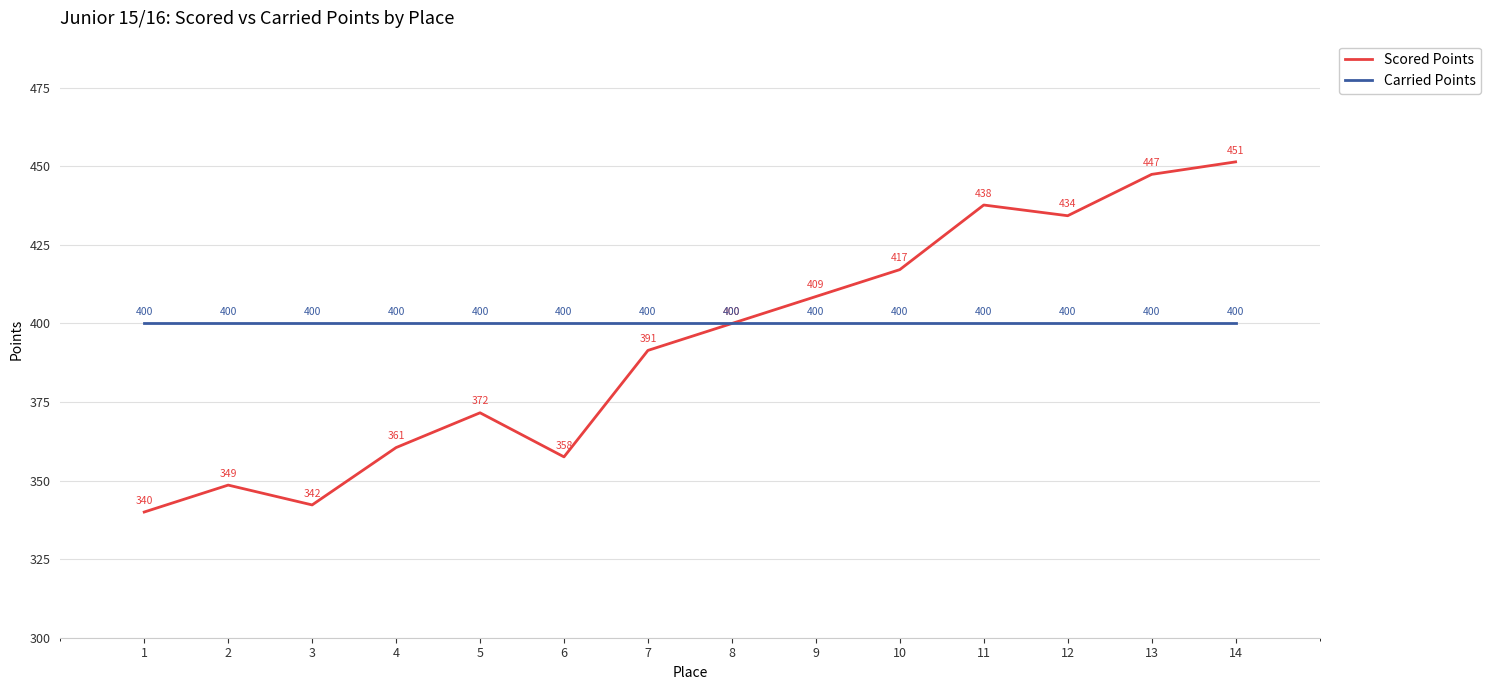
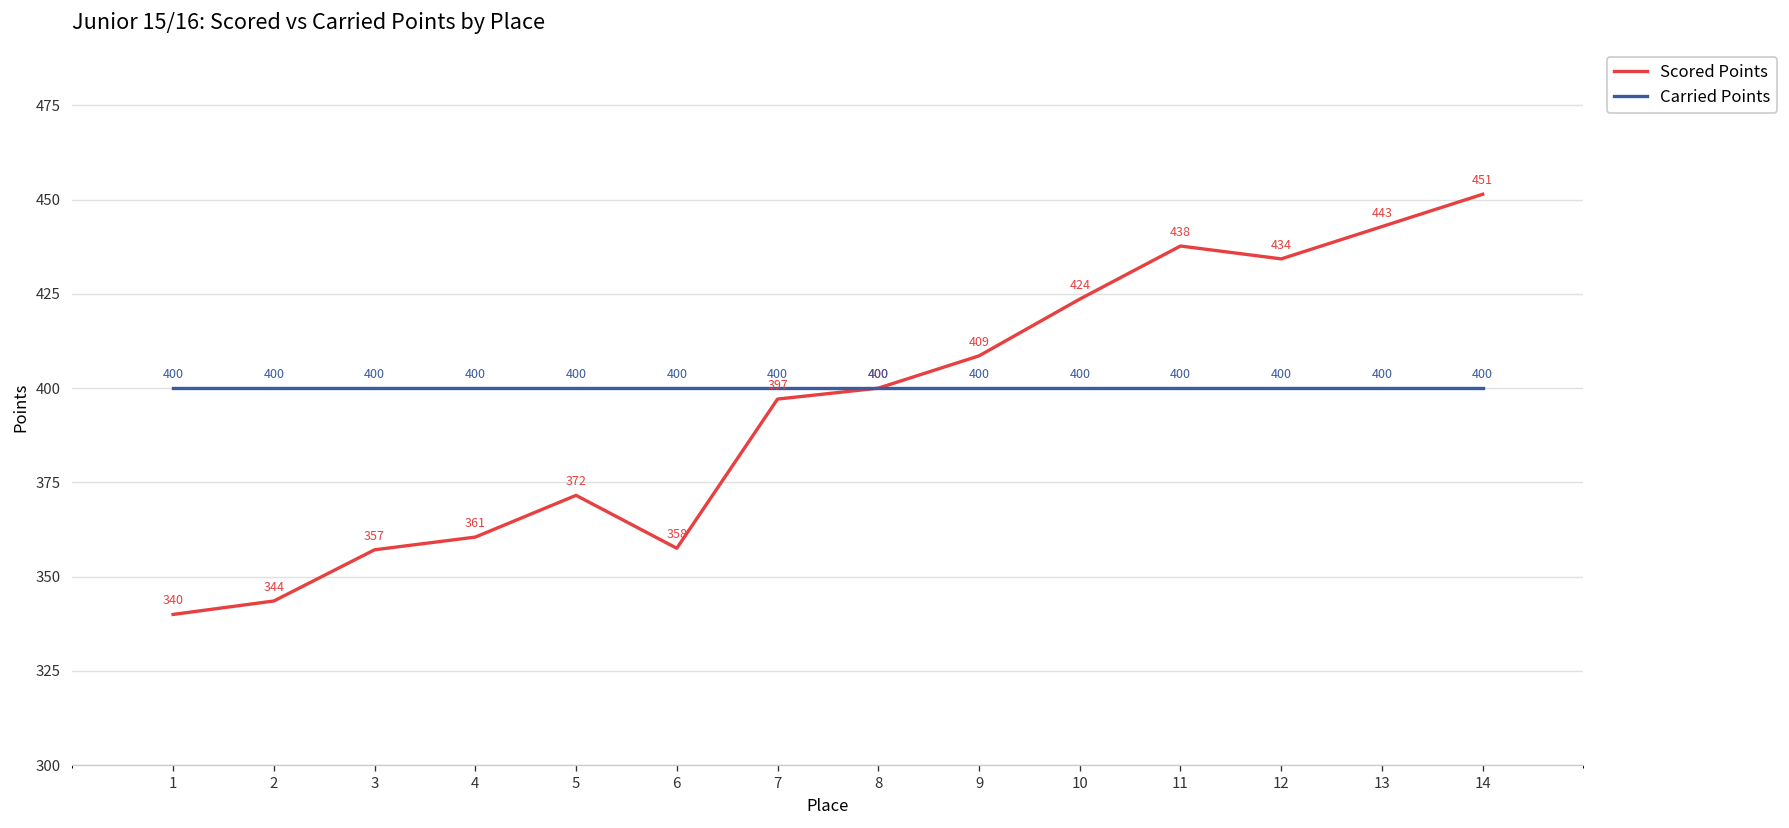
  {
    "Scored Points": {
      "1": 340,
-     "2": 349,
-     "3": 342,
+     "2": 344,
+     "3": 357,
      "4": 361,
      "5": 372,
      "6": 358,
-     "7": 391,
+     "7": 397,
      "9": 409,
-     "10": 417,
+     "10": 424,
      "11": 438,
      "12": 434,
-     "13": 447,
+     "13": 443,
      "14": 451
    },
    "Carried Points": {
      "1": 400,
      "2": 400,
      "3": 400,
      "4": 400,
      "5": 400,
      "6": 400,
      "7": 400,
      "9": 400,
      "10": 400,
      "11": 400,
      "12": 400,
      "13": 400,
      "14": 400
    }
  }
